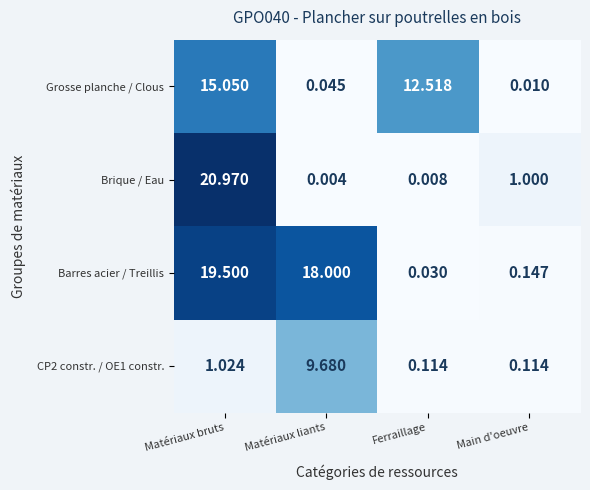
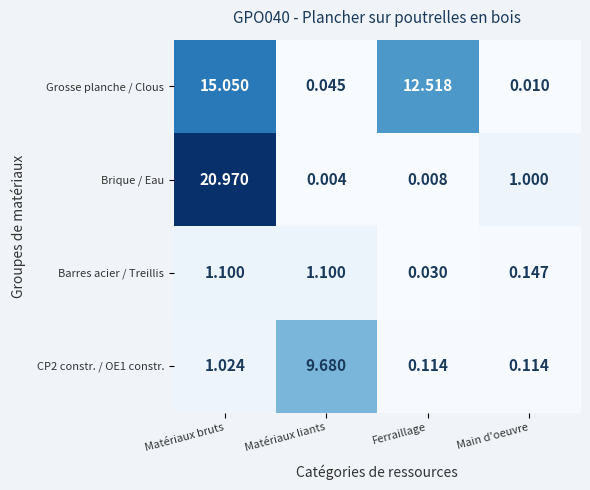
  {
    "Grosse planche / Clous": {
      "Matériaux bruts": 15.050,
      "Matériaux liants": 0.045,
      "Ferraillage": 12.518,
      "Main d'oeuvre": 0.010
    },
    "Brique / Eau": {
      "Matériaux bruts": 20.970,
      "Matériaux liants": 0.004,
      "Ferraillage": 0.008,
      "Main d'oeuvre": 1.000
    },
    "Barres acier / Treillis": {
-     "Matériaux bruts": 19.500,
-     "Matériaux liants": 18.000,
+     "Matériaux bruts": 1.100,
+     "Matériaux liants": 1.100,
      "Ferraillage": 0.030,
      "Main d'oeuvre": 0.147
    },
    "CP2 constr. / OE1 constr.": {
      "Matériaux bruts": 1.024,
      "Matériaux liants": 9.680,
      "Ferraillage": 0.114,
      "Main d'oeuvre": 0.114
    }
  }
